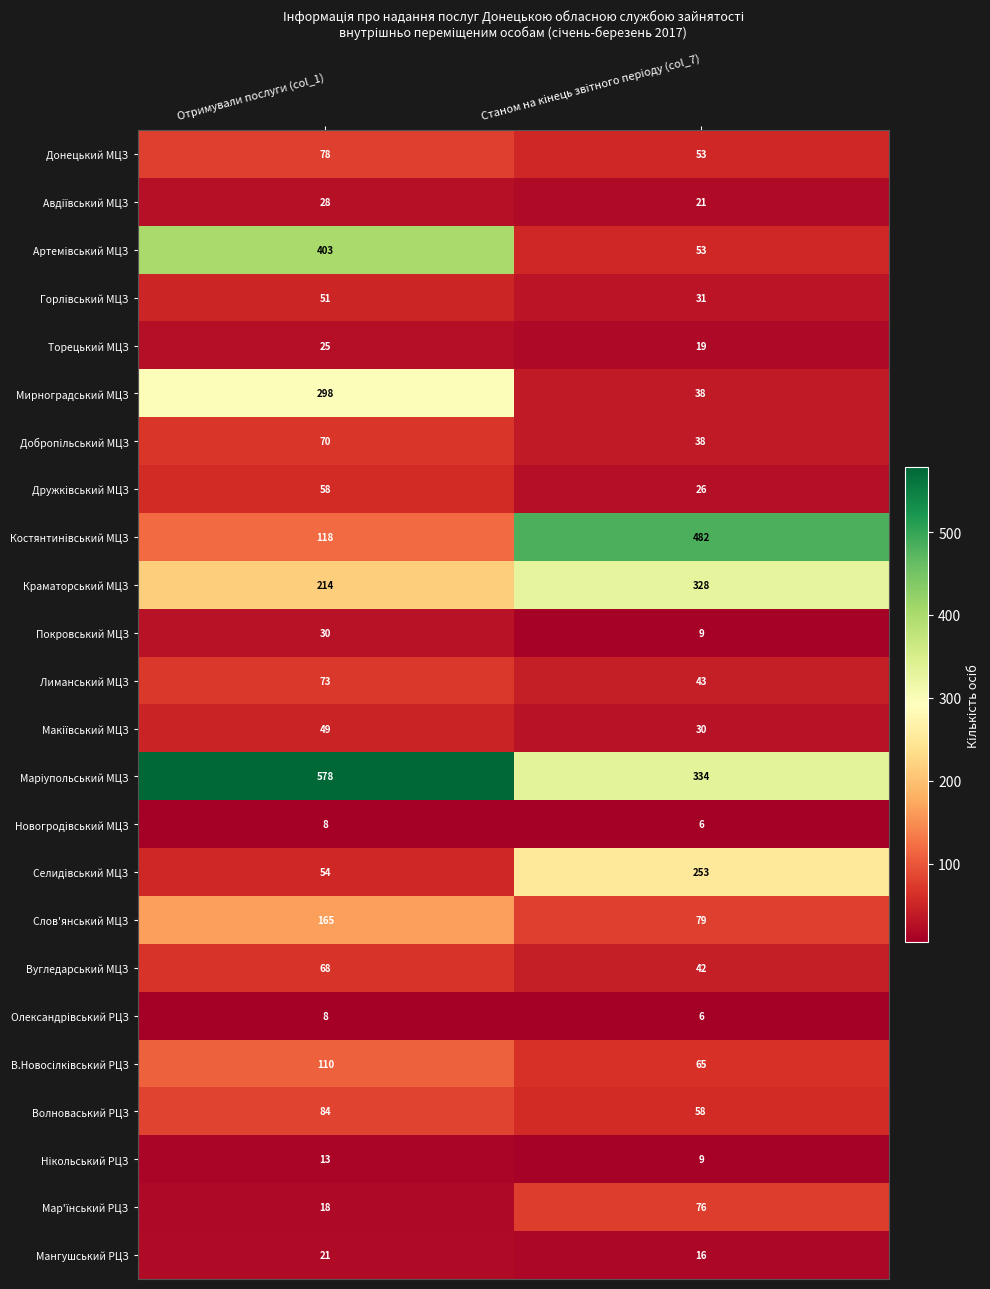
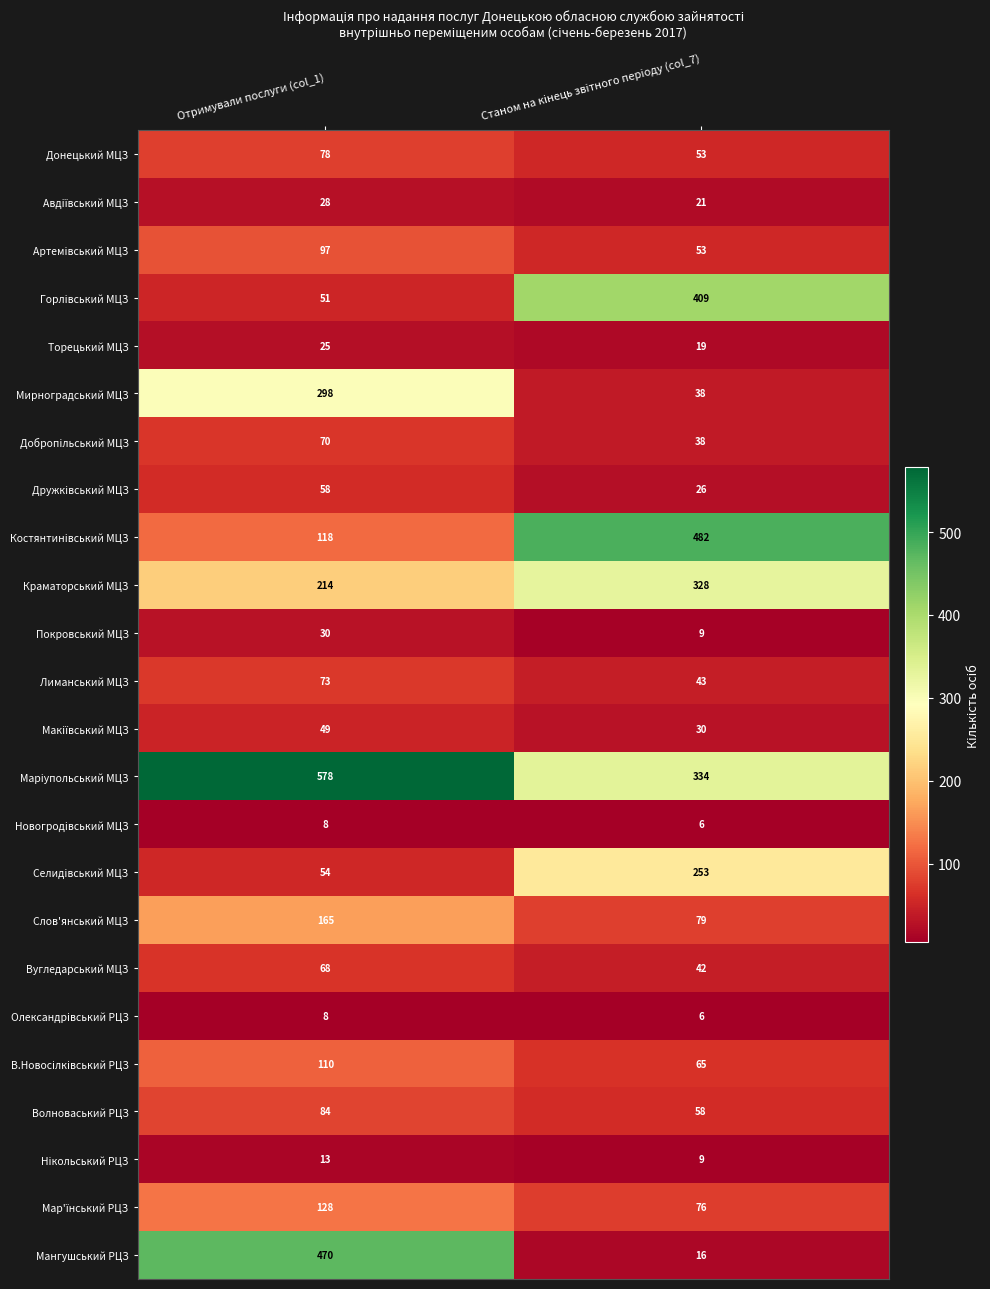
  {
    "Донецький МЦЗ": {
      "Отримували послуги (col_1)": 78,
      "Станом на кінець звітного періоду (col_7)": 53
    },
    "Авдіївський МЦЗ": {
      "Отримували послуги (col_1)": 28,
      "Станом на кінець звітного періоду (col_7)": 21
    },
    "Артемівський МЦЗ": {
-     "Отримували послуги (col_1)": 403,
+     "Отримували послуги (col_1)": 97,
      "Станом на кінець звітного періоду (col_7)": 53
    },
    "Горлівський МЦЗ": {
      "Отримували послуги (col_1)": 51,
-     "Станом на кінець звітного періоду (col_7)": 31
+     "Станом на кінець звітного періоду (col_7)": 409
    },
    "Торецький МЦЗ": {
      "Отримували послуги (col_1)": 25,
      "Станом на кінець звітного періоду (col_7)": 19
    },
    "Мирноградський МЦЗ": {
      "Отримували послуги (col_1)": 298,
      "Станом на кінець звітного періоду (col_7)": 38
    },
    "Добропільський МЦЗ": {
      "Отримували послуги (col_1)": 70,
      "Станом на кінець звітного періоду (col_7)": 38
    },
    "Дружківський МЦЗ": {
      "Отримували послуги (col_1)": 58,
      "Станом на кінець звітного періоду (col_7)": 26
    },
    "Костянтинівський МЦЗ": {
      "Отримували послуги (col_1)": 118,
      "Станом на кінець звітного періоду (col_7)": 482
    },
    "Краматорський МЦЗ": {
      "Отримували послуги (col_1)": 214,
      "Станом на кінець звітного періоду (col_7)": 328
    },
    "Покровський МЦЗ": {
      "Отримували послуги (col_1)": 30,
      "Станом на кінець звітного періоду (col_7)": 9
    },
    "Лиманський МЦЗ": {
      "Отримували послуги (col_1)": 73,
      "Станом на кінець звітного періоду (col_7)": 43
    },
    "Макіївський МЦЗ": {
      "Отримували послуги (col_1)": 49,
      "Станом на кінець звітного періоду (col_7)": 30
    },
    "Маріупольський МЦЗ": {
      "Отримували послуги (col_1)": 578,
      "Станом на кінець звітного періоду (col_7)": 334
    },
    "Новогродівський МЦЗ": {
      "Отримували послуги (col_1)": 8,
      "Станом на кінець звітного періоду (col_7)": 6
    },
    "Селидівський МЦЗ": {
      "Отримували послуги (col_1)": 54,
      "Станом на кінець звітного періоду (col_7)": 253
    },
    "Слов'янський МЦЗ": {
      "Отримували послуги (col_1)": 165,
      "Станом на кінець звітного періоду (col_7)": 79
    },
    "Вугледарський МЦЗ": {
      "Отримували послуги (col_1)": 68,
      "Станом на кінець звітного періоду (col_7)": 42
    },
    "Олександрівський РЦЗ": {
      "Отримували послуги (col_1)": 8,
      "Станом на кінець звітного періоду (col_7)": 6
    },
    "В.Новосілківський РЦЗ": {
      "Отримували послуги (col_1)": 110,
      "Станом на кінець звітного періоду (col_7)": 65
    },
    "Волноваський РЦЗ": {
      "Отримували послуги (col_1)": 84,
      "Станом на кінець звітного періоду (col_7)": 58
    },
    "Нікольський РЦЗ": {
      "Отримували послуги (col_1)": 13,
      "Станом на кінець звітного періоду (col_7)": 9
    },
    "Мар'їнський РЦЗ": {
-     "Отримували послуги (col_1)": 18,
+     "Отримували послуги (col_1)": 128,
      "Станом на кінець звітного періоду (col_7)": 76
    },
    "Мангушський РЦЗ": {
-     "Отримували послуги (col_1)": 21,
+     "Отримували послуги (col_1)": 470,
      "Станом на кінець звітного періоду (col_7)": 16
    }
  }
